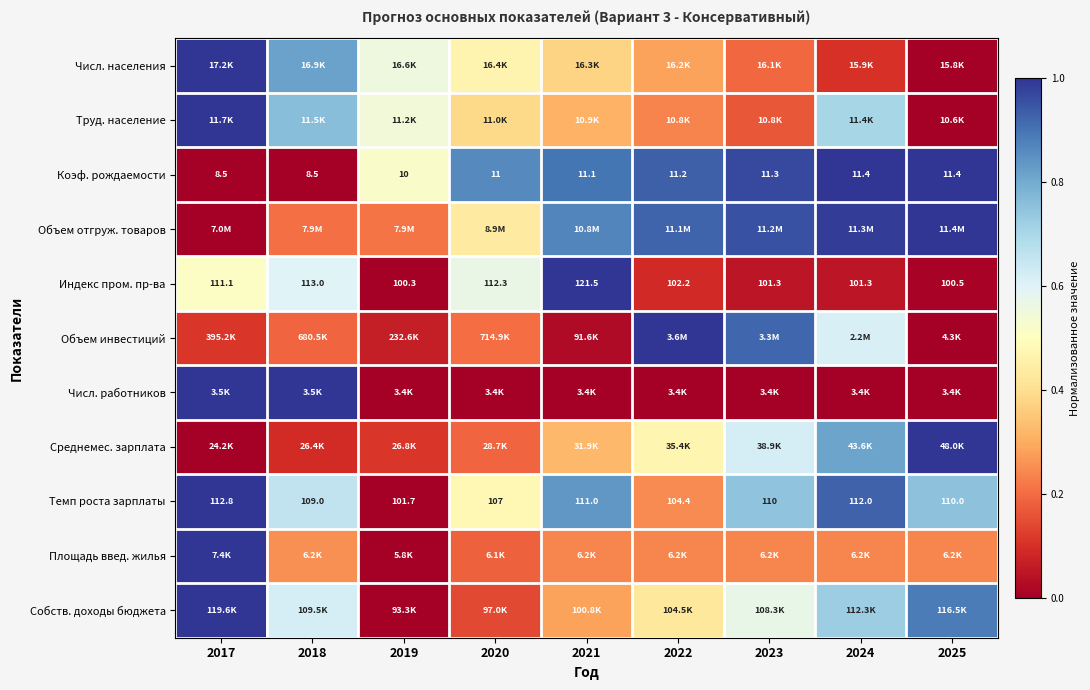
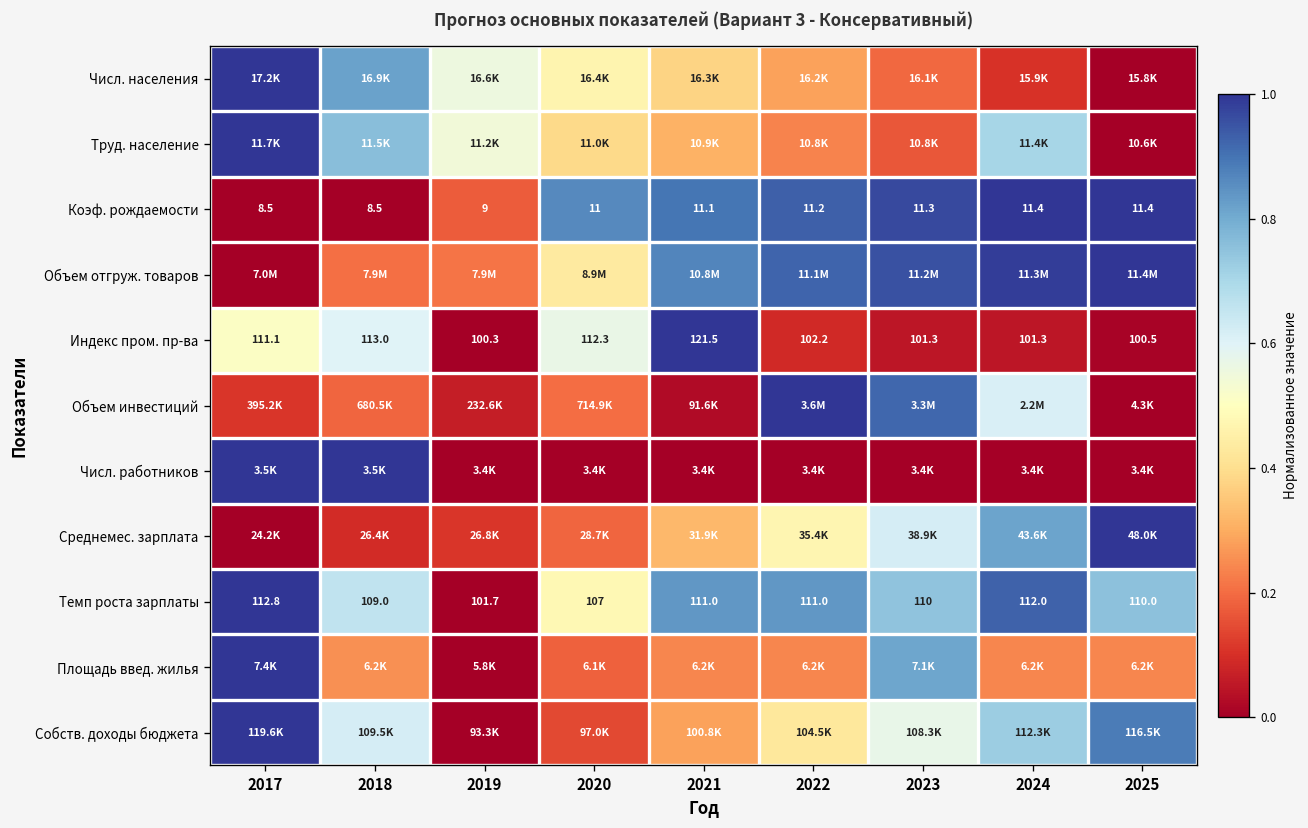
  {
    "Числ. населения": {
      "2017": "17.2K",
      "2018": "16.9K",
      "2019": "16.6K",
      "2020": "16.4K",
      "2021": "16.3K",
      "2022": "16.2K",
      "2023": "16.1K",
      "2024": "15.9K",
      "2025": "15.8K"
    },
    "Труд. население": {
      "2017": "11.7K",
      "2018": "11.5K",
      "2019": "11.2K",
      "2020": "11.0K",
      "2021": "10.9K",
      "2022": "10.8K",
      "2023": "10.8K",
      "2024": "11.4K",
      "2025": "10.6K"
    },
    "Коэф. рождаемости": {
      "2017": "8.5",
      "2018": "8.5",
-     "2019": "10",
+     "2019": "9",
      "2020": "11",
      "2021": "11.1",
      "2022": "11.2",
      "2023": "11.3",
      "2024": "11.4",
      "2025": "11.4"
    },
    "Объем отгруж. товаров": {
      "2017": "7.0M",
      "2018": "7.9M",
      "2019": "7.9M",
      "2020": "8.9M",
      "2021": "10.8M",
      "2022": "11.1M",
      "2023": "11.2M",
      "2024": "11.3M",
      "2025": "11.4M"
    },
    "Индекс пром. пр-ва": {
      "2017": "111.1",
      "2018": "113.0",
      "2019": "100.3",
      "2020": "112.3",
      "2021": "121.5",
      "2022": "102.2",
      "2023": "101.3",
      "2024": "101.3",
      "2025": "100.5"
    },
    "Объем инвестиций": {
      "2017": "395.2K",
      "2018": "680.5K",
      "2019": "232.6K",
      "2020": "714.9K",
      "2021": "91.6K",
      "2022": "3.6M",
      "2023": "3.3M",
      "2024": "2.2M",
      "2025": "4.3K"
    },
    "Числ. работников": {
      "2017": "3.5K",
      "2018": "3.5K",
      "2019": "3.4K",
      "2020": "3.4K",
      "2021": "3.4K",
      "2022": "3.4K",
      "2023": "3.4K",
      "2024": "3.4K",
      "2025": "3.4K"
    },
    "Среднемес. зарплата": {
      "2017": "24.2K",
      "2018": "26.4K",
      "2019": "26.8K",
      "2020": "28.7K",
      "2021": "31.9K",
      "2022": "35.4K",
      "2023": "38.9K",
      "2024": "43.6K",
      "2025": "48.0K"
    },
    "Темп роста зарплаты": {
      "2017": "112.8",
      "2018": "109.0",
      "2019": "101.7",
      "2020": "107",
      "2021": "111.0",
-     "2022": "104.4",
+     "2022": "111.0",
      "2023": "110",
      "2024": "112.0",
      "2025": "110.0"
    },
    "Площадь введ. жилья": {
      "2017": "7.4K",
      "2018": "6.2K",
      "2019": "5.8K",
      "2020": "6.1K",
      "2021": "6.2K",
      "2022": "6.2K",
-     "2023": "6.2K",
+     "2023": "7.1K",
      "2024": "6.2K",
      "2025": "6.2K"
    },
    "Собств. доходы бюджета": {
      "2017": "119.6K",
      "2018": "109.5K",
      "2019": "93.3K",
      "2020": "97.0K",
      "2021": "100.8K",
      "2022": "104.5K",
      "2023": "108.3K",
      "2024": "112.3K",
      "2025": "116.5K"
    }
  }
